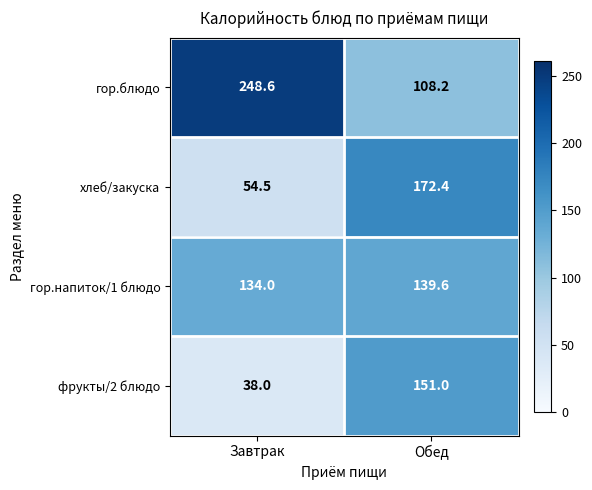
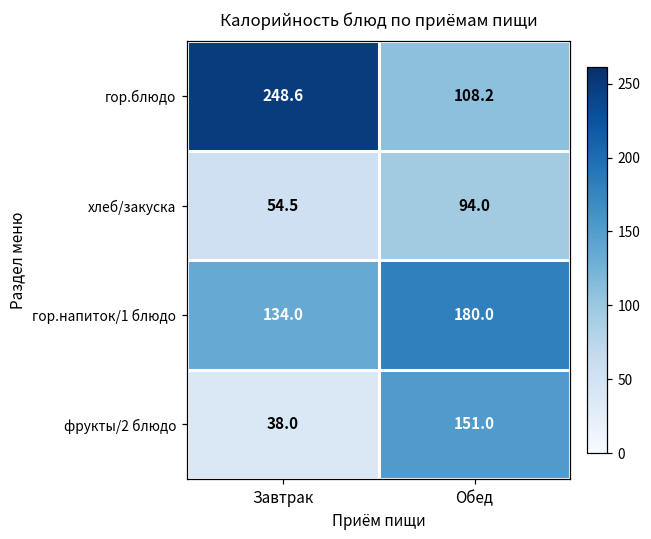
  {
    "гор.блюдо": {
      "Завтрак": 248.6,
      "Обед": 108.2
    },
    "хлеб/закуска": {
      "Завтрак": 54.5,
-     "Обед": 172.4
+     "Обед": 94.0
    },
    "гор.напиток/1 блюдо": {
      "Завтрак": 134.0,
-     "Обед": 139.6
+     "Обед": 180.0
    },
    "фрукты/2 блюдо": {
      "Завтрак": 38.0,
      "Обед": 151.0
    }
  }
